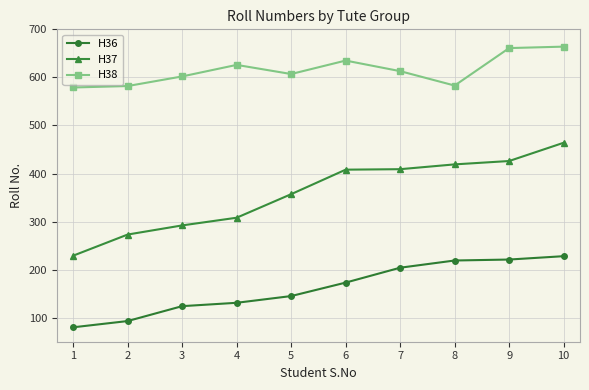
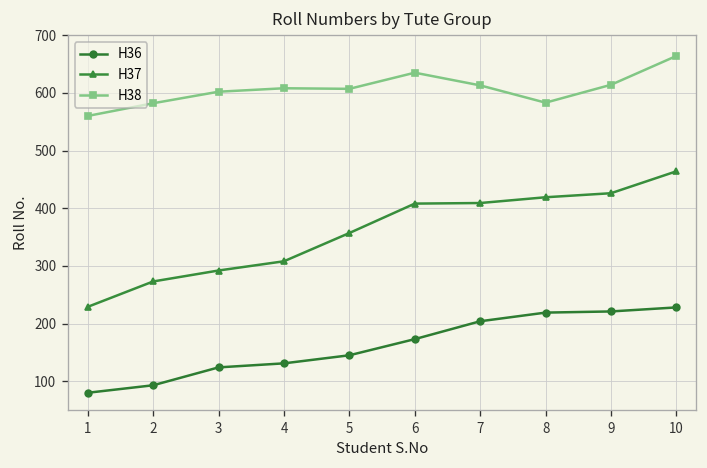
  {
    "H38": {
-     "1": 580,
+     "1": 560,
      "2": 580,
      "3": 600,
-     "4": 630,
+     "4": 610,
      "5": 610,
      "6": 640,
      "7": 610,
      "8": 580,
-     "9": 660,
+     "9": 610,
      "10": 660
    }
  }
